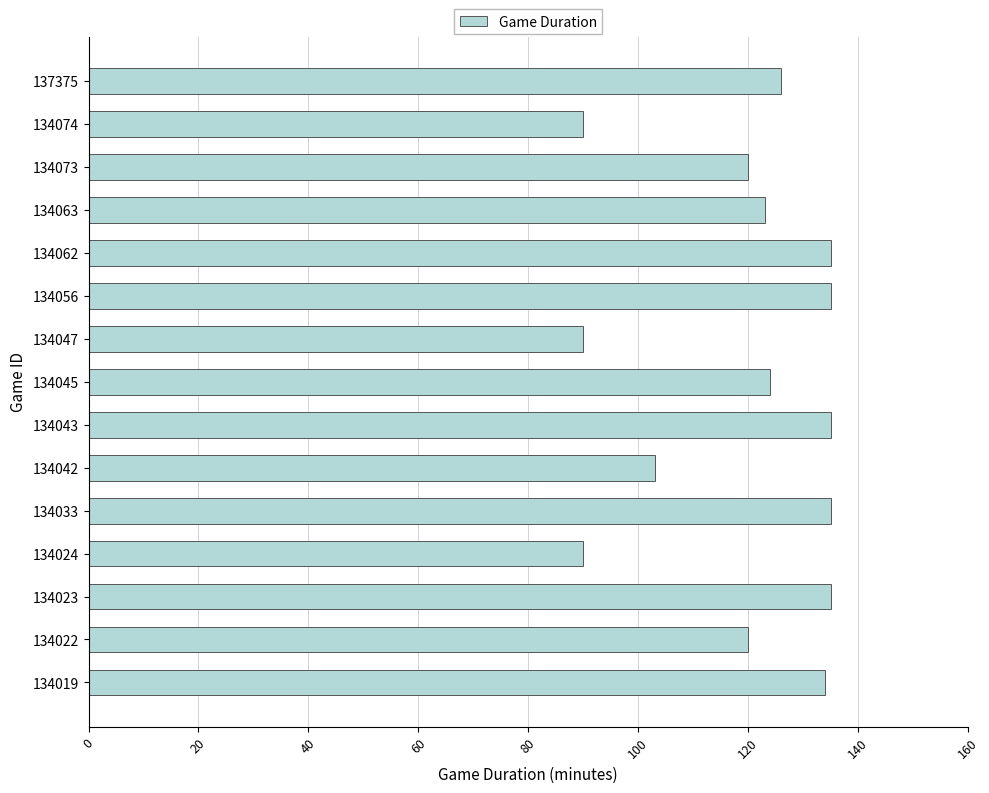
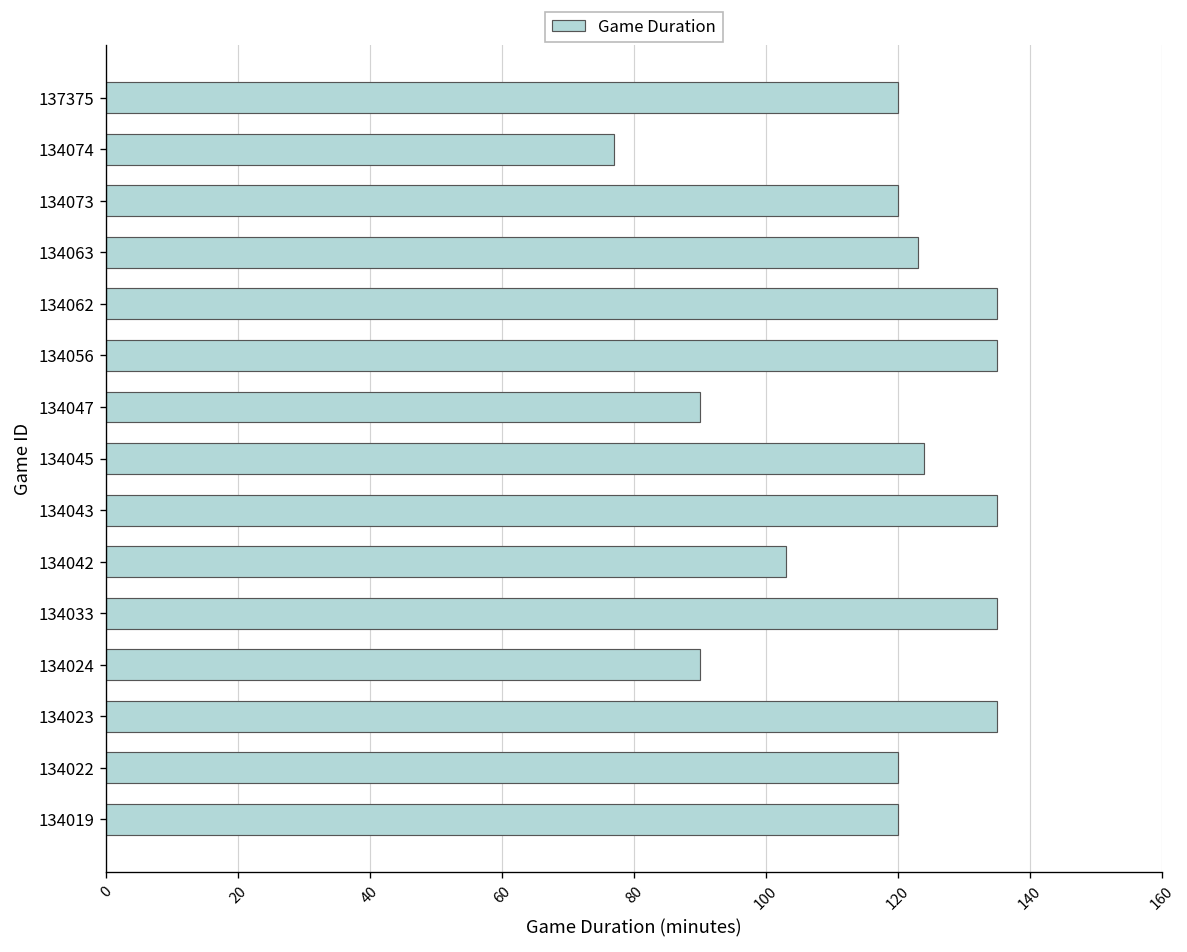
  {
-   "137375": 126,
-   "134074": 90,
+   "137375": 120,
+   "134074": 77,
    "134073": 120,
    "134063": 123,
    "134062": 135,
    "134056": 135,
    "134047": 90,
    "134045": 124,
    "134043": 135,
    "134042": 103,
    "134033": 135,
    "134024": 90,
    "134023": 135,
    "134022": 120,
-   "134019": 134
+   "134019": 120
  }
